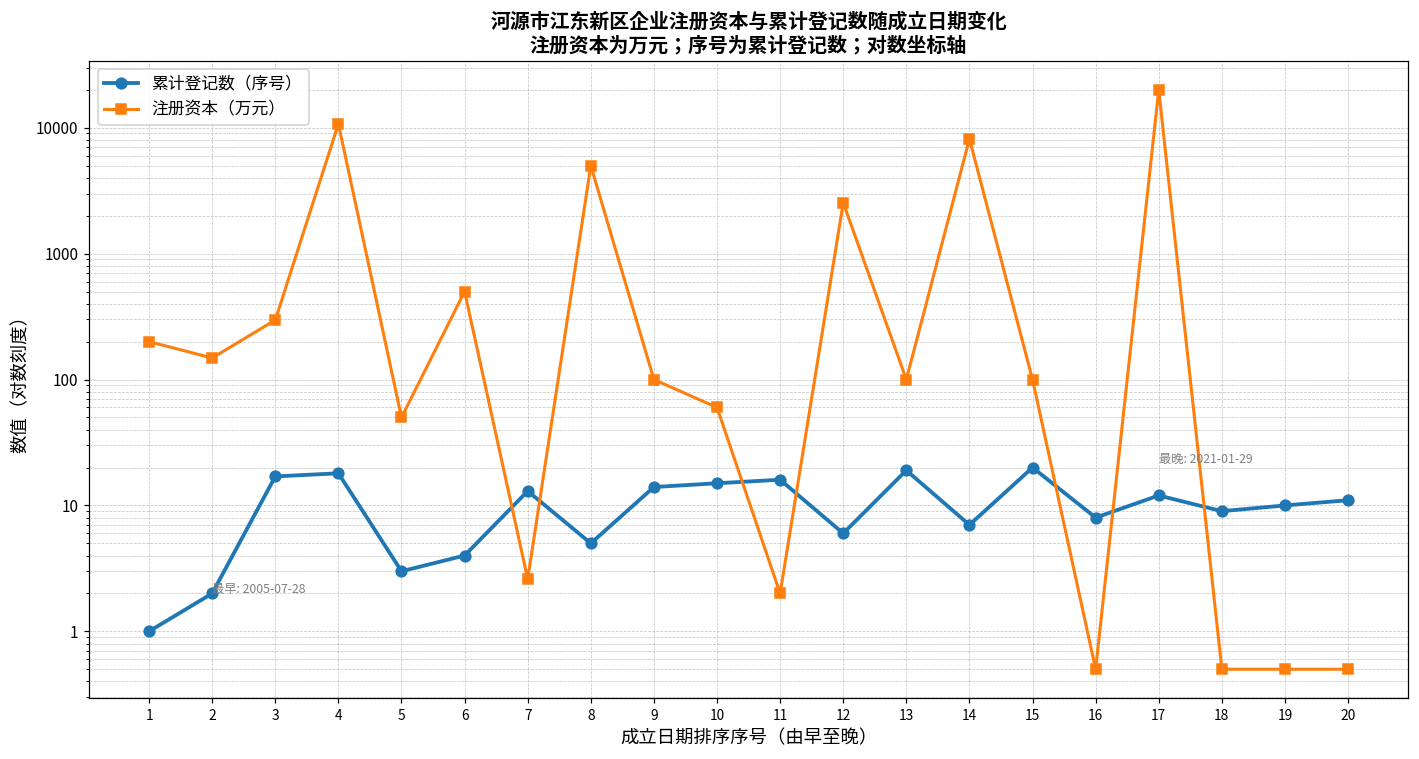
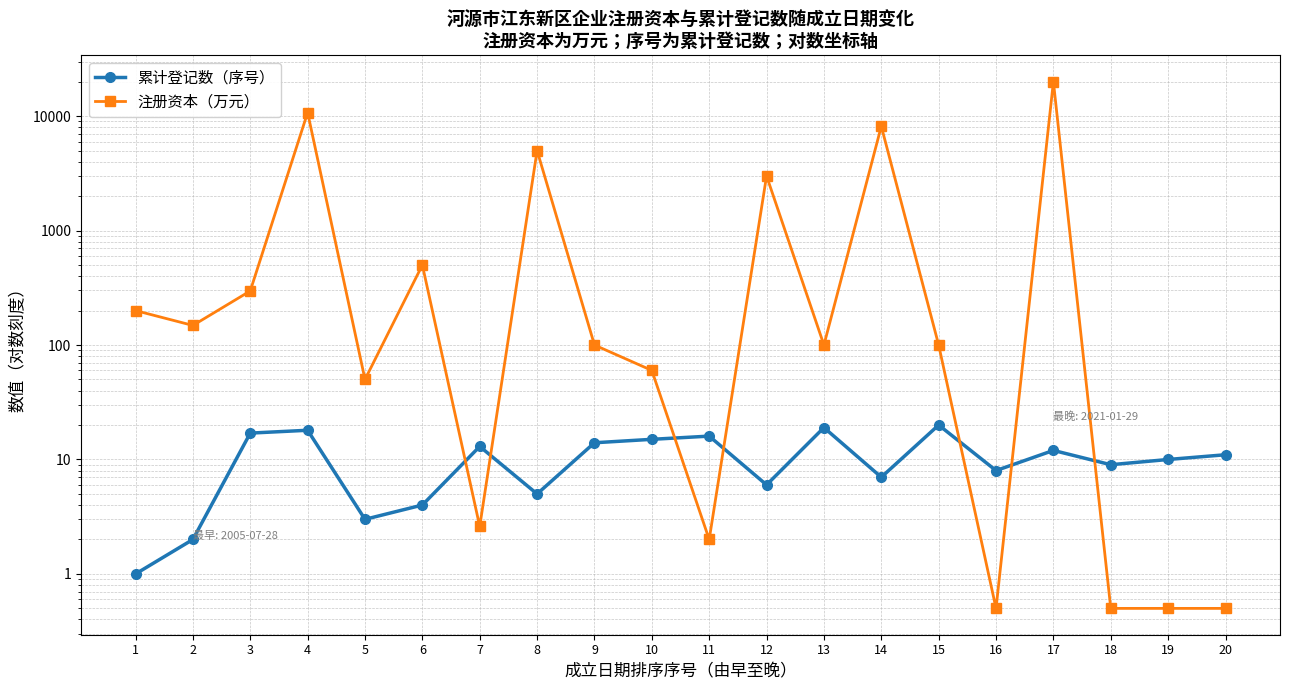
  {
    "累计登记数（序号）": {
      "1": 1,
      "3": 17,
      "4": 18,
      "5": 3,
      "6": 4,
      "7": 13,
      "8": 5,
      "9": 14,
      "10": 15,
      "11": 16,
      "12": 6,
      "13": 19,
      "14": 7,
      "15": 20,
      "16": 8,
      "17": 12,
      "18": 9,
      "19": 10,
      "20": 11
    },
    "注册资本（万元）": {
      "1": 200,
      "2": 150,
      "3": 300,
      "4": 11000,
      "5": 50,
      "6": 500,
      "7": 2.6,
      "8": 5000,
      "9": 100,
      "10": 60,
      "11": 2,
-     "12": 2500,
+     "12": 3000,
      "13": 100,
      "14": 8000,
      "15": 100,
      "16": 0.5,
      "17": 20000,
      "18": 0.5,
      "19": 0.5,
      "20": 0.5
    }
  }
